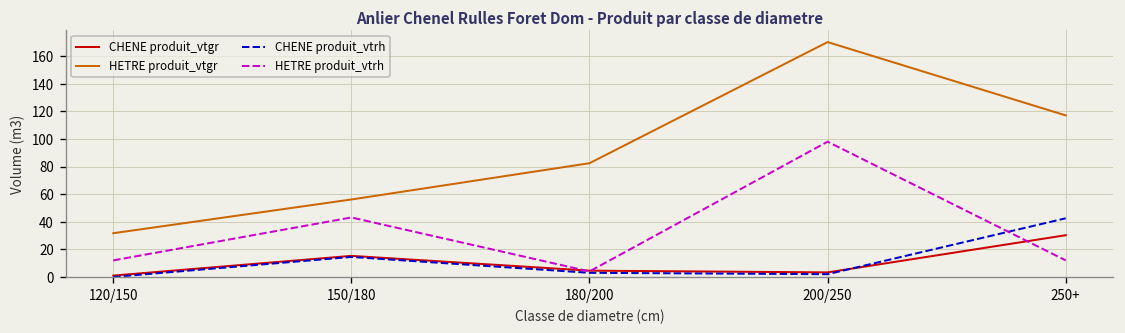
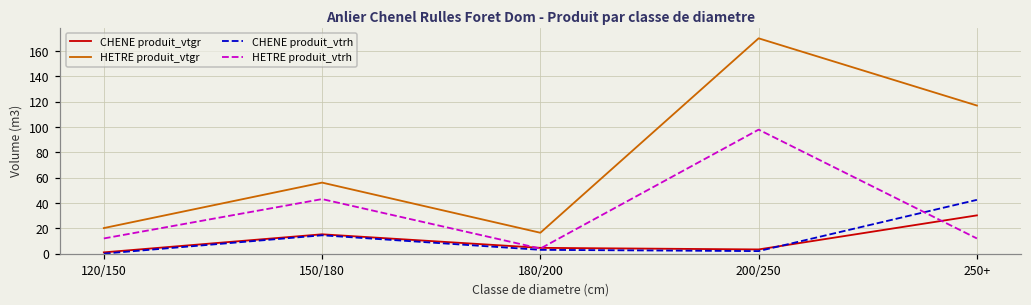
  {
    "CHENE produit_vtgr": {
      "250+": 30
    },
    "HETRE produit_vtgr": {
-     "120/150": 32,
+     "120/150": 20,
      "150/180": 56,
-     "180/200": 82,
+     "180/200": 16,
      "200/250": 170,
      "250+": 117
    },
    "CHENE produit_vtrh": {
      "250+": 43
    },
    "HETRE produit_vtrh": {
      "120/150": 12,
      "150/180": 43,
      "200/250": 98,
      "250+": 12
    }
  }
